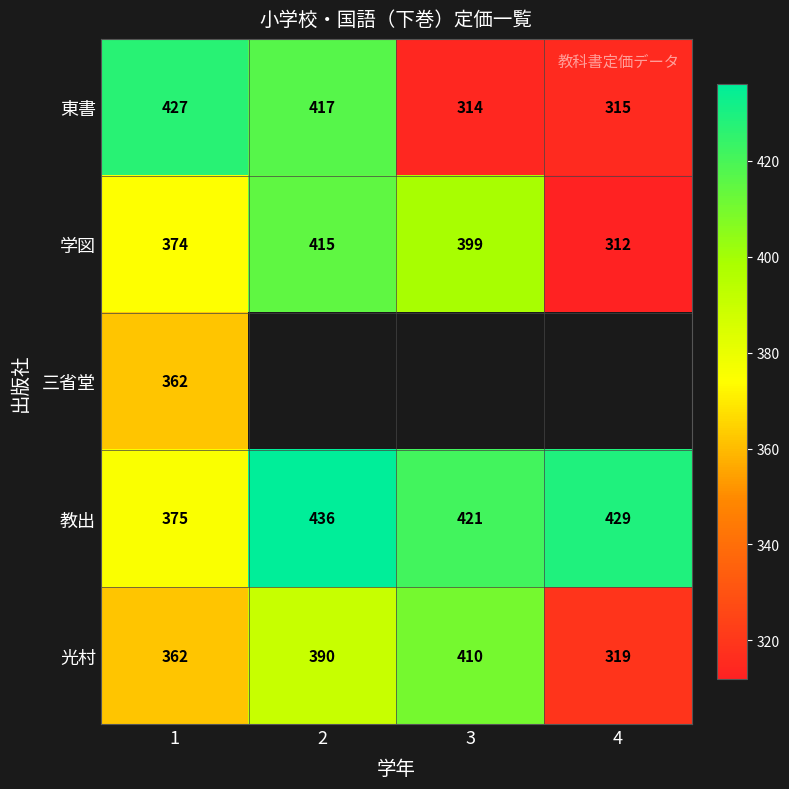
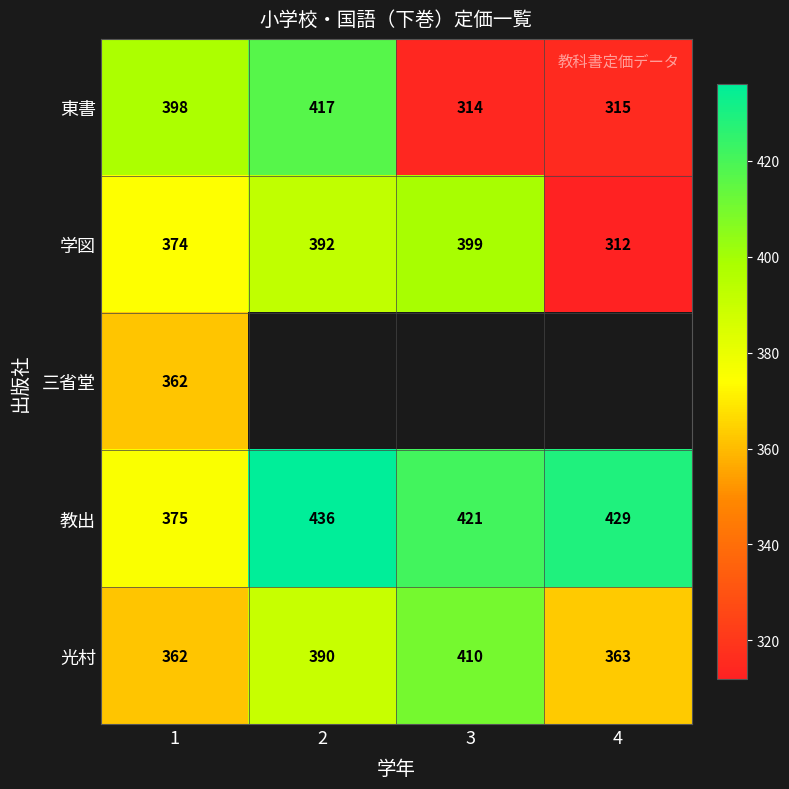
  {
    "東書": {
-     "1": 427,
+     "1": 398,
      "2": 417,
      "3": 314
    },
    "学図": {
      "1": 374,
-     "2": 415,
+     "2": 392,
      "3": 399,
      "4": 312
    },
    "三省堂": {
      "1": 362
    },
    "教出": {
      "1": 375,
      "2": 436,
      "3": 421,
      "4": 429
    },
    "光村": {
      "1": 362,
      "2": 390,
      "3": 410,
-     "4": 319
+     "4": 363
    }
  }
